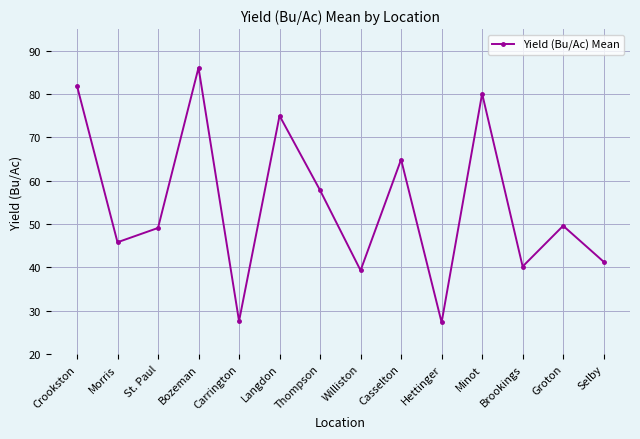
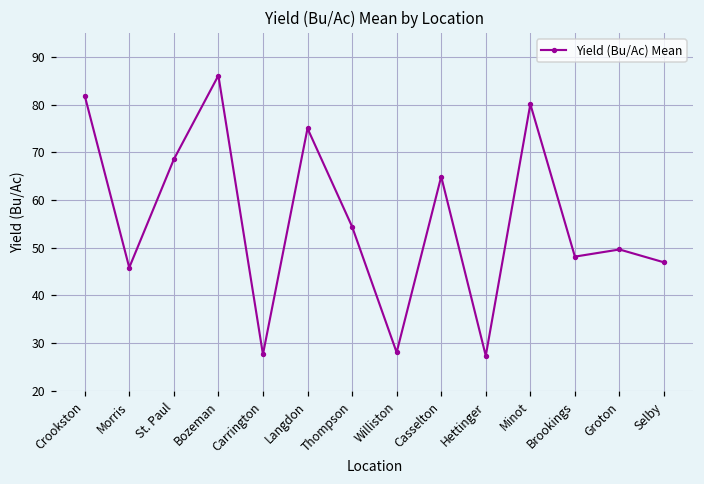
  {
    "Crookston": 82,
    "Morris": 46,
-   "St. Paul": 49,
+   "St. Paul": 69,
    "Bozeman": 86,
    "Carrington": 28,
    "Langdon": 75,
-   "Thompson": 58,
-   "Williston": 39,
+   "Thompson": 54,
+   "Williston": 28,
    "Casselton": 65,
    "Hettinger": 27,
    "Minot": 80,
-   "Brookings": 40,
+   "Brookings": 48,
    "Groton": 50,
-   "Selby": 41
+   "Selby": 47
  }
